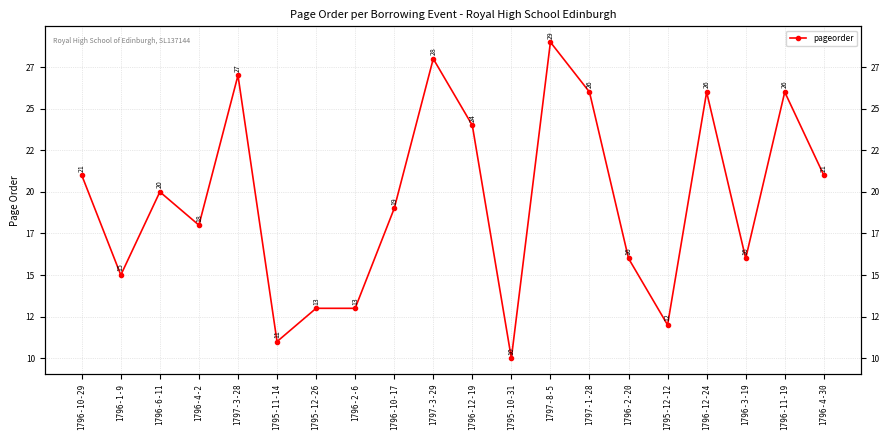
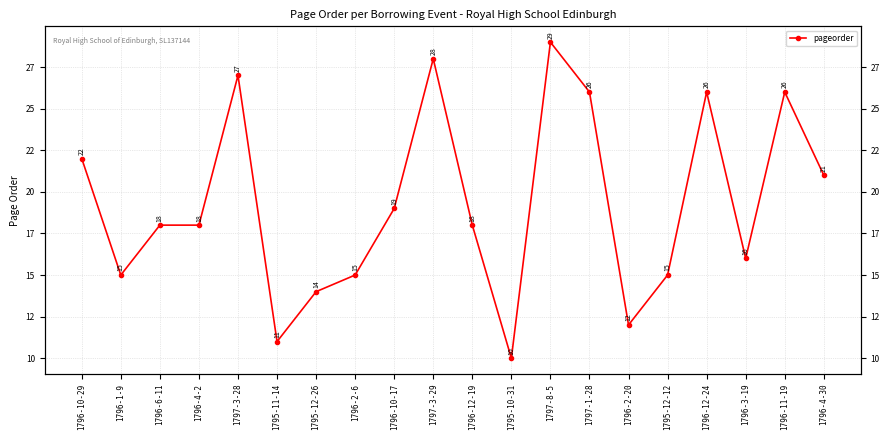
  {
-   "1796-10-29": 21,
+   "1796-10-29": 22,
    "1796-1-9": 15,
-   "1796-6-11": 20,
+   "1796-6-11": 18,
    "1796-4-2": 18,
    "1797-3-28": 27,
    "1795-11-14": 11,
-   "1795-12-26": 13,
-   "1796-2-6": 13,
+   "1795-12-26": 14,
+   "1796-2-6": 15,
    "1796-10-17": 19,
    "1797-3-29": 28,
-   "1796-12-19": 24,
+   "1796-12-19": 18,
    "1795-10-31": 10,
    "1797-8-5": 29,
    "1797-1-28": 26,
-   "1796-2-20": 16,
-   "1795-12-12": 12,
+   "1796-2-20": 12,
+   "1795-12-12": 15,
    "1796-12-24": 26,
    "1796-3-19": 16,
    "1796-11-19": 26,
    "1796-4-30": 21
  }
